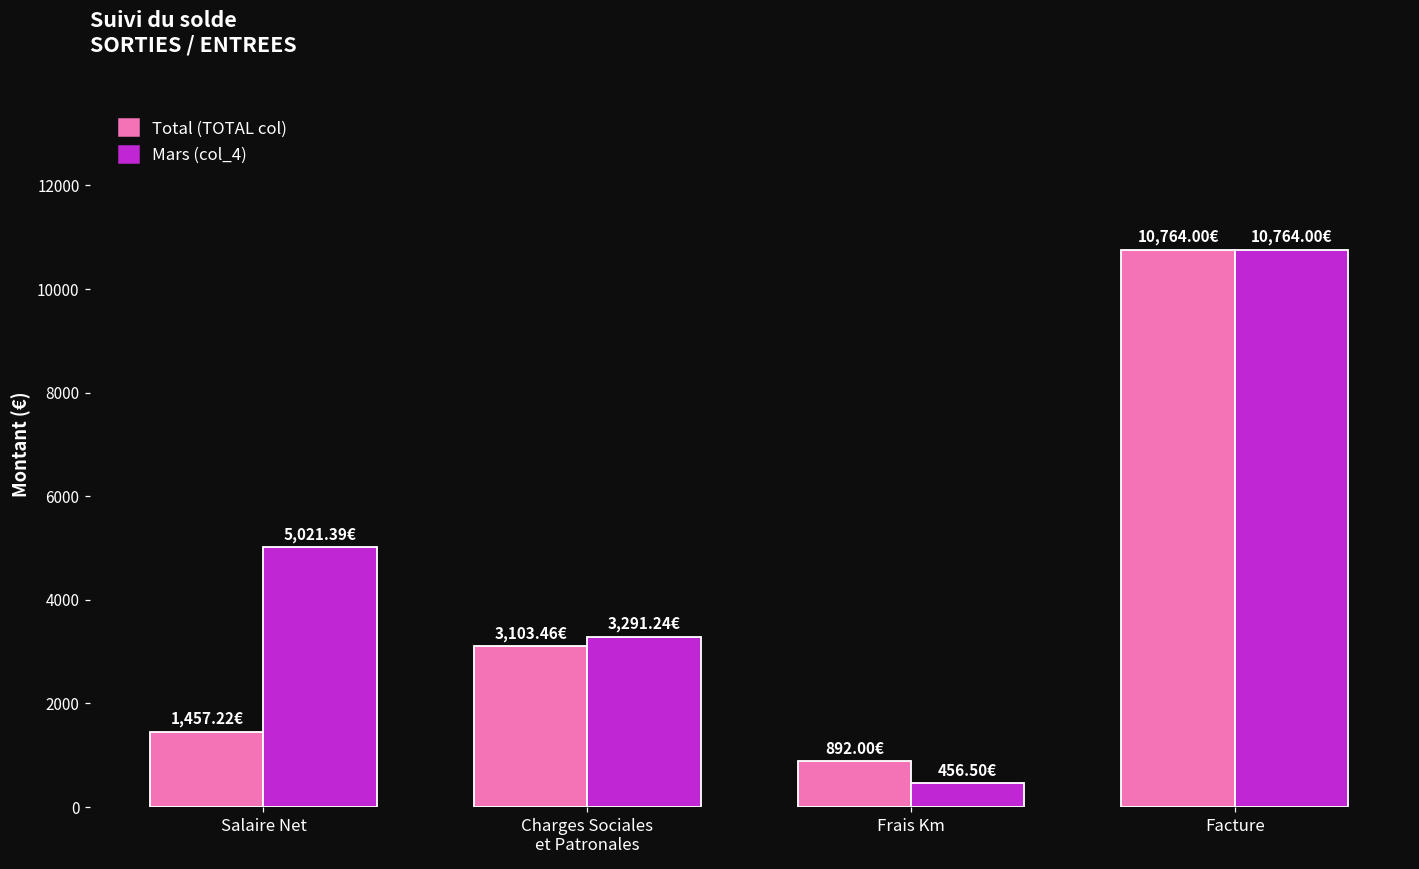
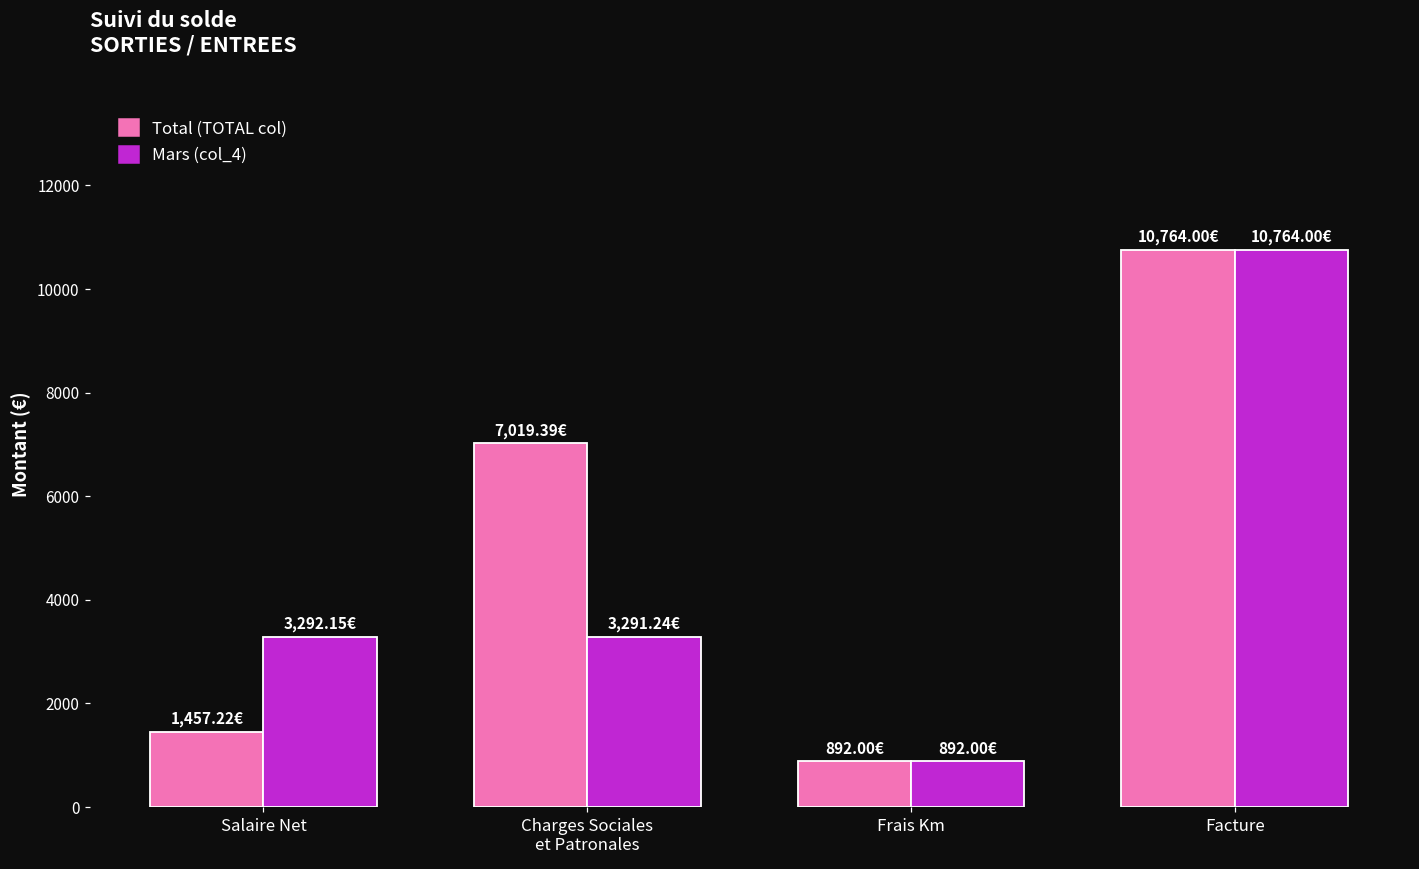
  {
    "Total (TOTAL col)": {
      "Salaire Net": "1,457.22€",
-     "Charges Sociales et Patronales": "3,103.46€",
+     "Charges Sociales et Patronales": "7,019.39€",
      "Frais Km": "892.00€",
      "Facture": "10,764.00€"
    },
    "Mars (col_4)": {
-     "Salaire Net": "5,021.39€",
+     "Salaire Net": "3,292.15€",
      "Charges Sociales et Patronales": "3,291.24€",
-     "Frais Km": "456.50€",
+     "Frais Km": "892.00€",
      "Facture": "10,764.00€"
    }
  }
